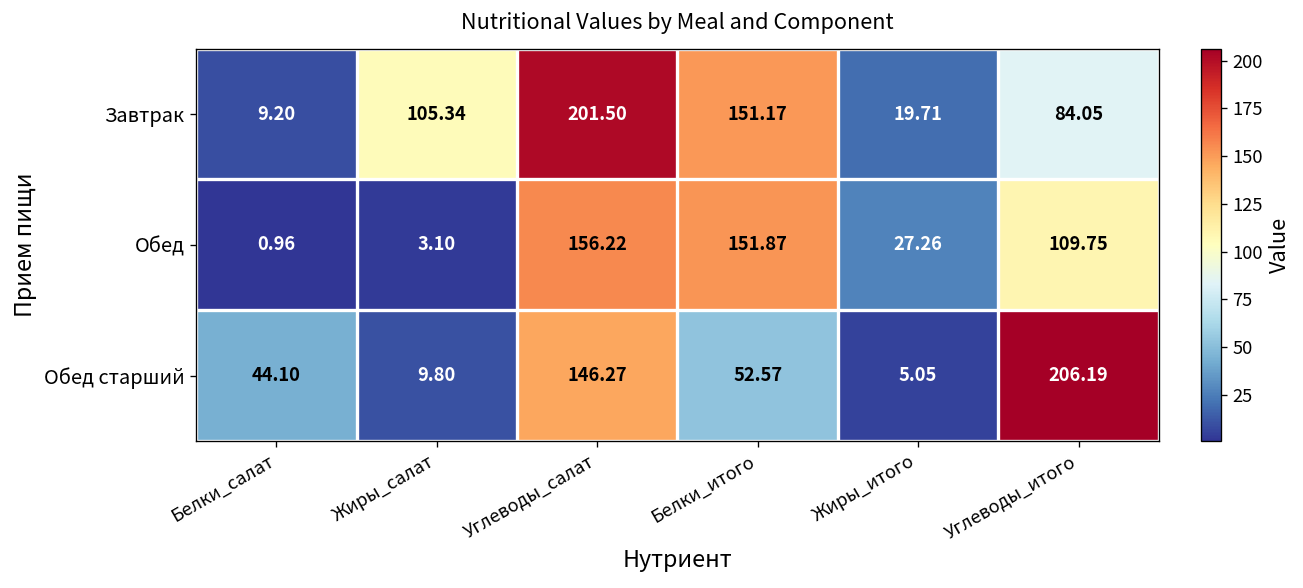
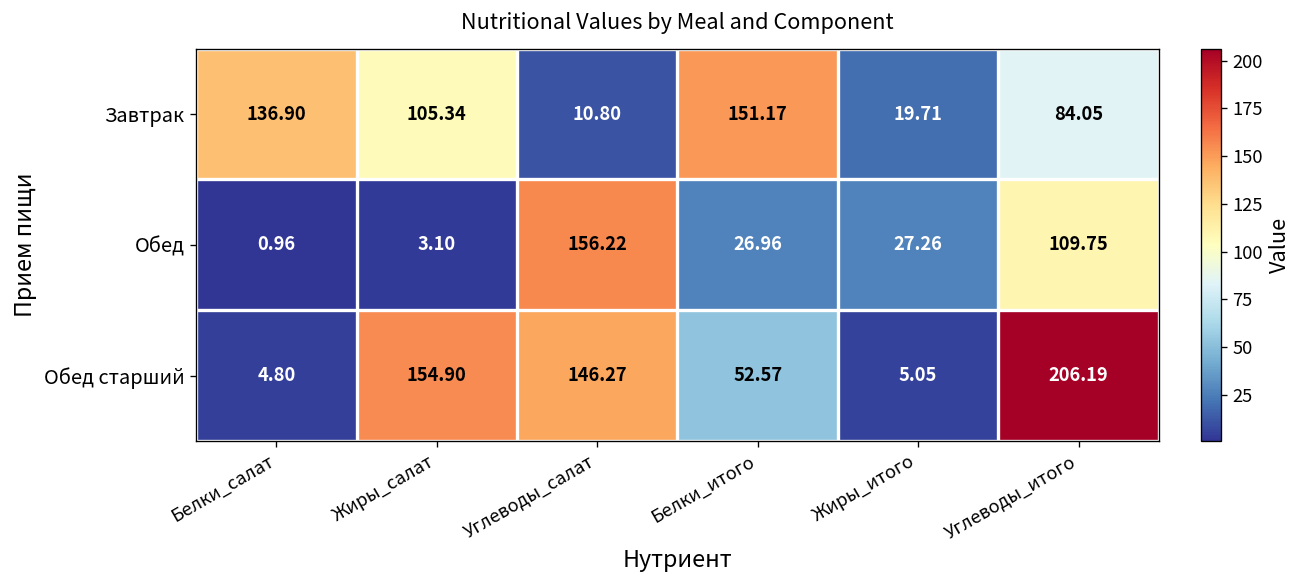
  {
    "Завтрак": {
-     "Белки_салат": 9.20,
+     "Белки_салат": 136.90,
      "Жиры_салат": 105.34,
-     "Углеводы_салат": 201.50,
+     "Углеводы_салат": 10.80,
      "Белки_итого": 151.17,
      "Жиры_итого": 19.71,
      "Углеводы_итого": 84.05
    },
    "Обед": {
      "Белки_салат": 0.96,
      "Жиры_салат": 3.10,
      "Углеводы_салат": 156.22,
-     "Белки_итого": 151.87,
+     "Белки_итого": 26.96,
      "Жиры_итого": 27.26,
      "Углеводы_итого": 109.75
    },
    "Обед старший": {
-     "Белки_салат": 44.10,
-     "Жиры_салат": 9.80,
+     "Белки_салат": 4.80,
+     "Жиры_салат": 154.90,
      "Углеводы_салат": 146.27,
      "Белки_итого": 52.57,
      "Жиры_итого": 5.05,
      "Углеводы_итого": 206.19
    }
  }
